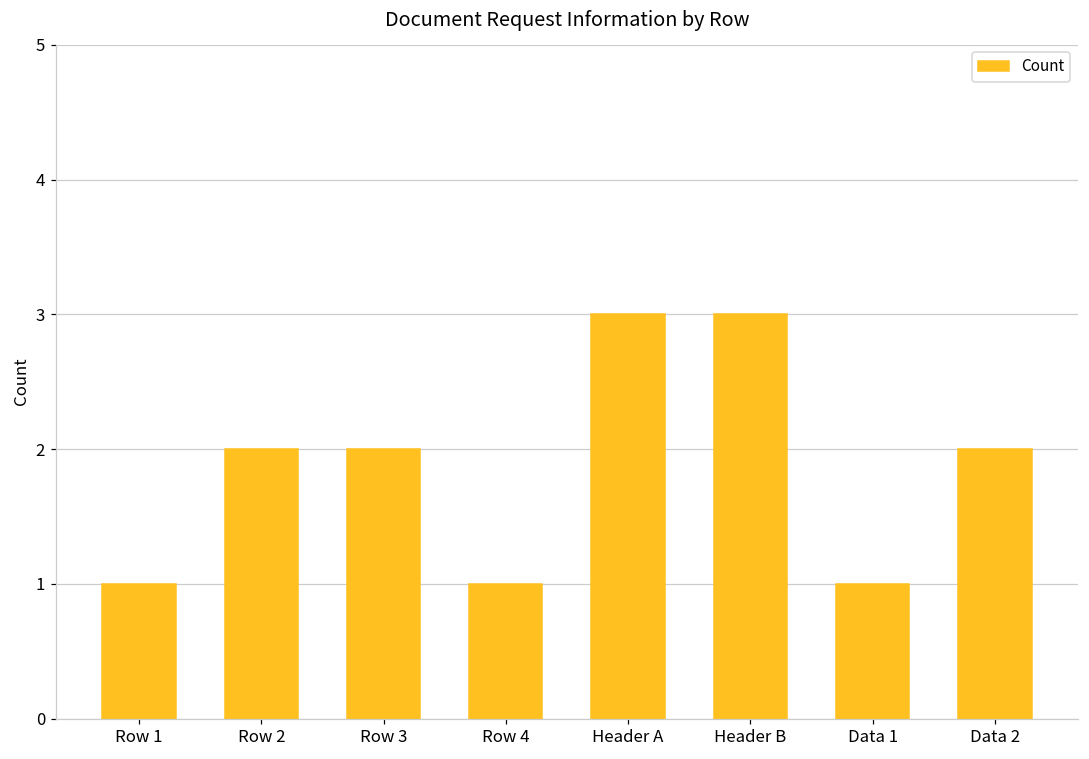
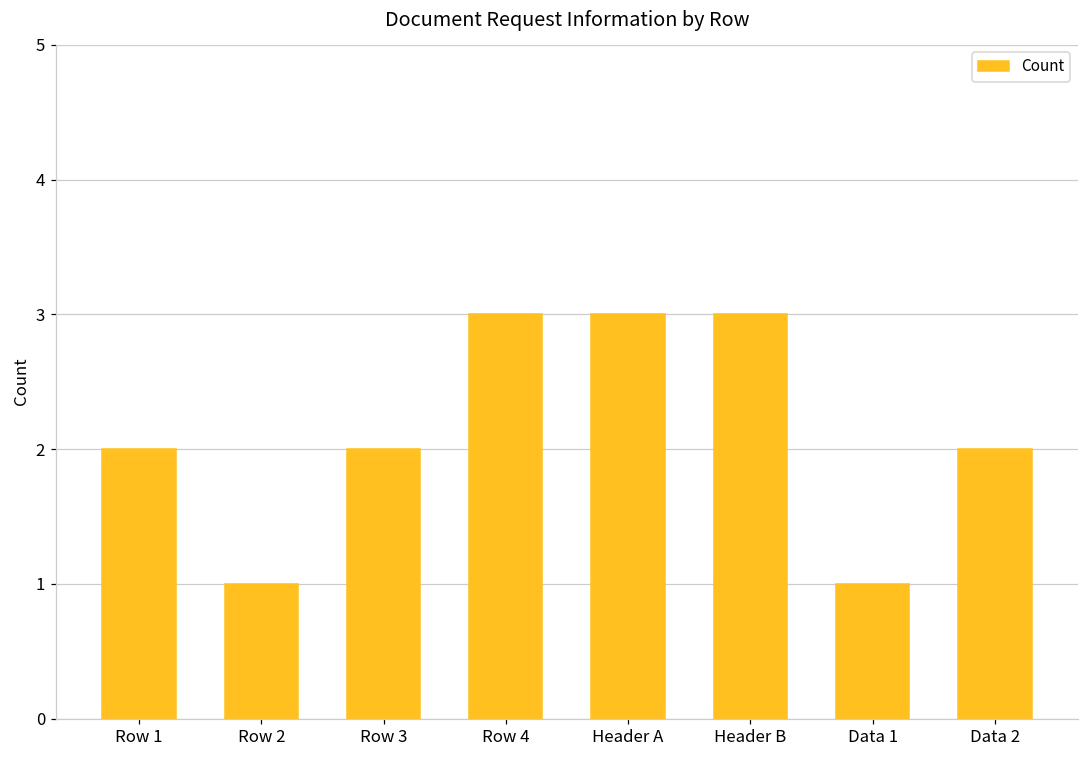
  {
-   "Row 1": 1,
-   "Row 2": 2,
+   "Row 1": 2,
+   "Row 2": 1,
    "Row 3": 2,
-   "Row 4": 1,
+   "Row 4": 3,
    "Header A": 3,
    "Header B": 3,
    "Data 1": 1,
    "Data 2": 2
  }
